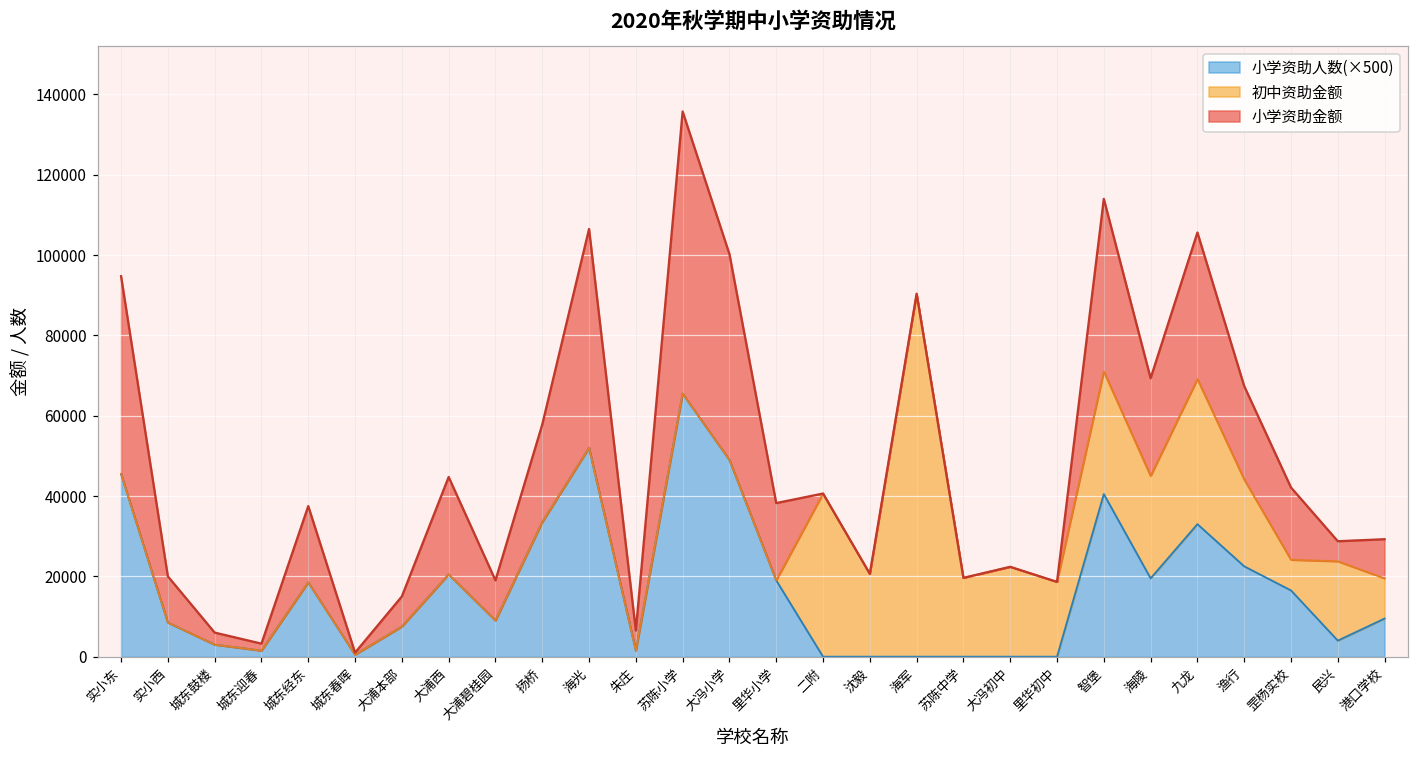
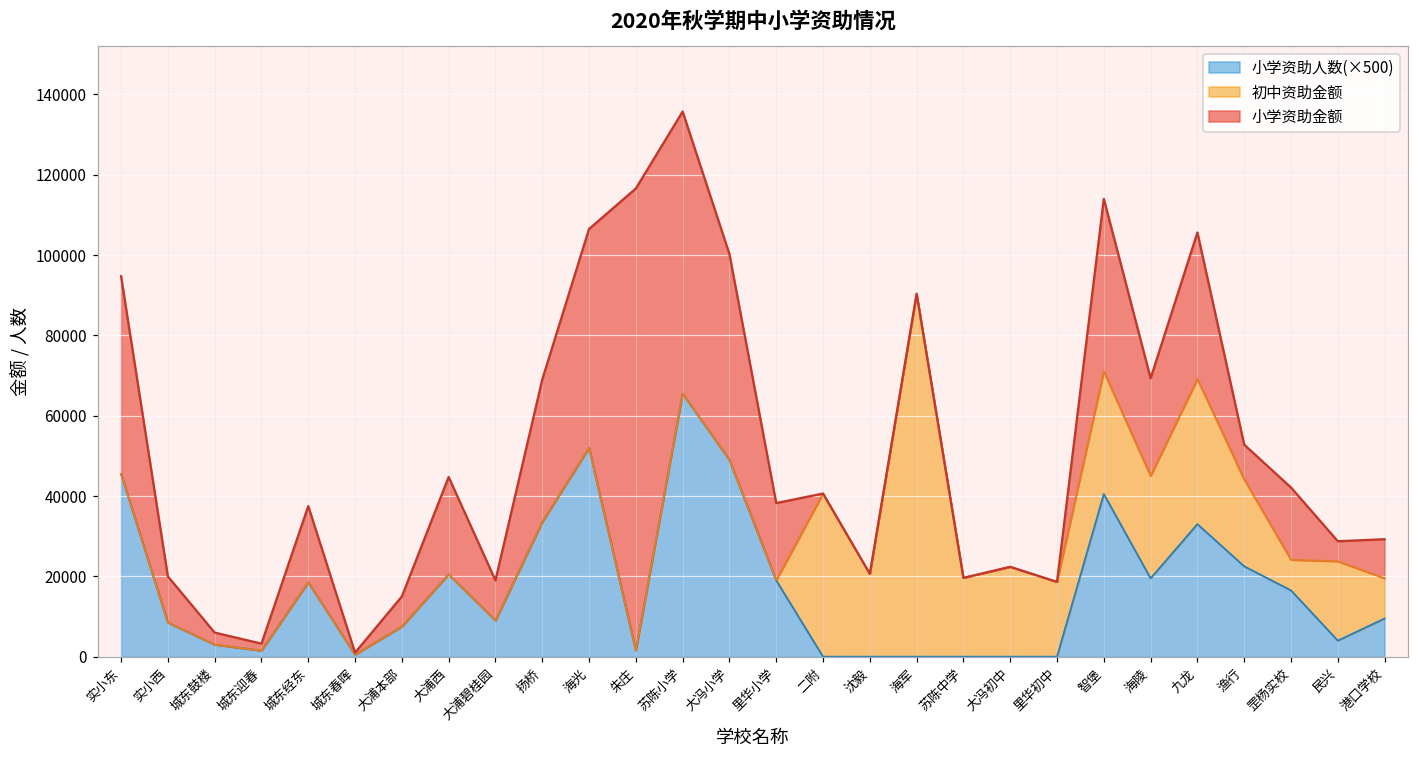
  {
    "小学资助人数(×500)": {
      "二附": 0,
      "沈毅": 0,
      "海军": 0,
      "苏陈中学": 0,
      "大冯初中": 0,
      "里华初中": 0,
      "智堡": 41000,
      "海陵": 20000,
      "九龙": 33000,
      "渔行": 23000,
      "罡杨实校": 17000,
      "民兴": 4000,
      "港口学校": 10000
    },
    "初中资助金额": {
      "智堡": 31000,
      "海陵": 26000,
      "九龙": 36000,
      "渔行": 22000,
      "罡杨实校": 8000,
      "民兴": 20000,
      "港口学校": 10000
    },
    "小学资助金额": {
      "实小东": 49000,
      "实小西": 12000,
      "城东鼓楼": 3000,
      "城东迎春": 2000,
      "城东经东": 19000,
      "大浦本部": 8000,
      "大浦西": 24000,
      "大浦碧桂园": 10000,
-     "扬桥": 24000,
+     "扬桥": 36000,
      "海光": 55000,
-     "朱庄": 5000,
+     "朱庄": 115000,
      "苏陈小学": 70000,
      "大冯小学": 51000,
      "里华小学": 19000,
      "智堡": 43000,
      "海陵": 24000,
      "九龙": 37000,
-     "渔行": 23000,
+     "渔行": 9000,
      "罡杨实校": 18000,
      "民兴": 5000,
      "港口学校": 10000
    }
  }
